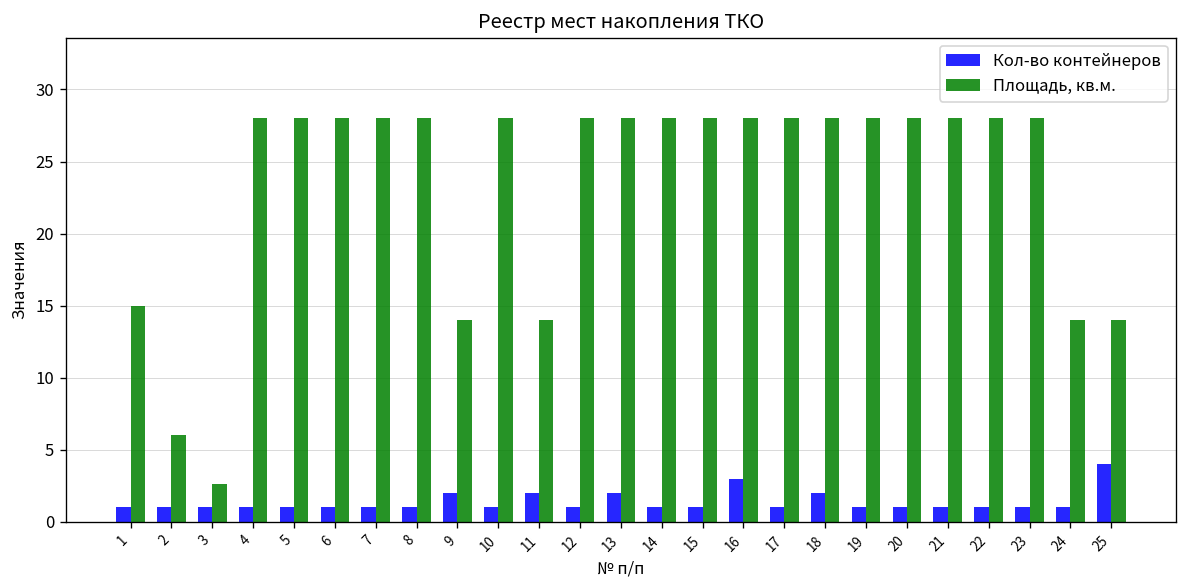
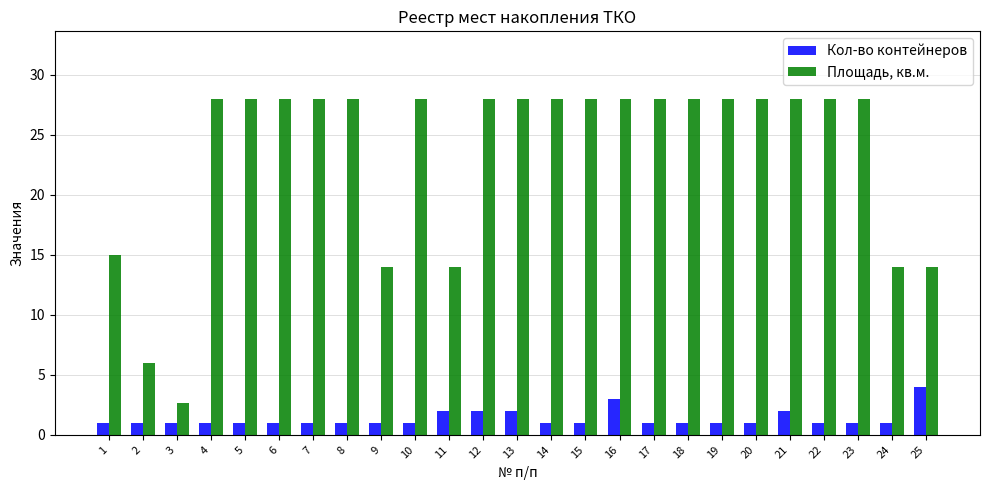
  {
    "Кол-во контейнеров": {
      "1": 1,
      "2": 1,
      "3": 1,
      "4": 1,
      "5": 1,
      "6": 1,
      "7": 1,
      "8": 1,
-     "9": 2,
+     "9": 1,
      "10": 1,
      "11": 2,
-     "12": 1,
+     "12": 2,
      "13": 2,
      "14": 1,
      "15": 1,
      "16": 3,
      "17": 1,
-     "18": 2,
+     "18": 1,
      "19": 1,
      "20": 1,
-     "21": 1,
+     "21": 2,
      "22": 1,
      "23": 1,
      "24": 1,
      "25": 4
    },
    "Площадь, кв.м.": {
      "1": 15,
      "2": 6,
      "3": 2.6,
      "4": 28,
      "5": 28,
      "6": 28,
      "7": 28,
      "8": 28,
      "9": 14,
      "10": 28,
      "11": 14,
      "12": 28,
      "13": 28,
      "14": 28,
      "15": 28,
      "16": 28,
      "17": 28,
      "18": 28,
      "19": 28,
      "20": 28,
      "21": 28,
      "22": 28,
      "23": 28,
      "24": 14,
      "25": 14
    }
  }
